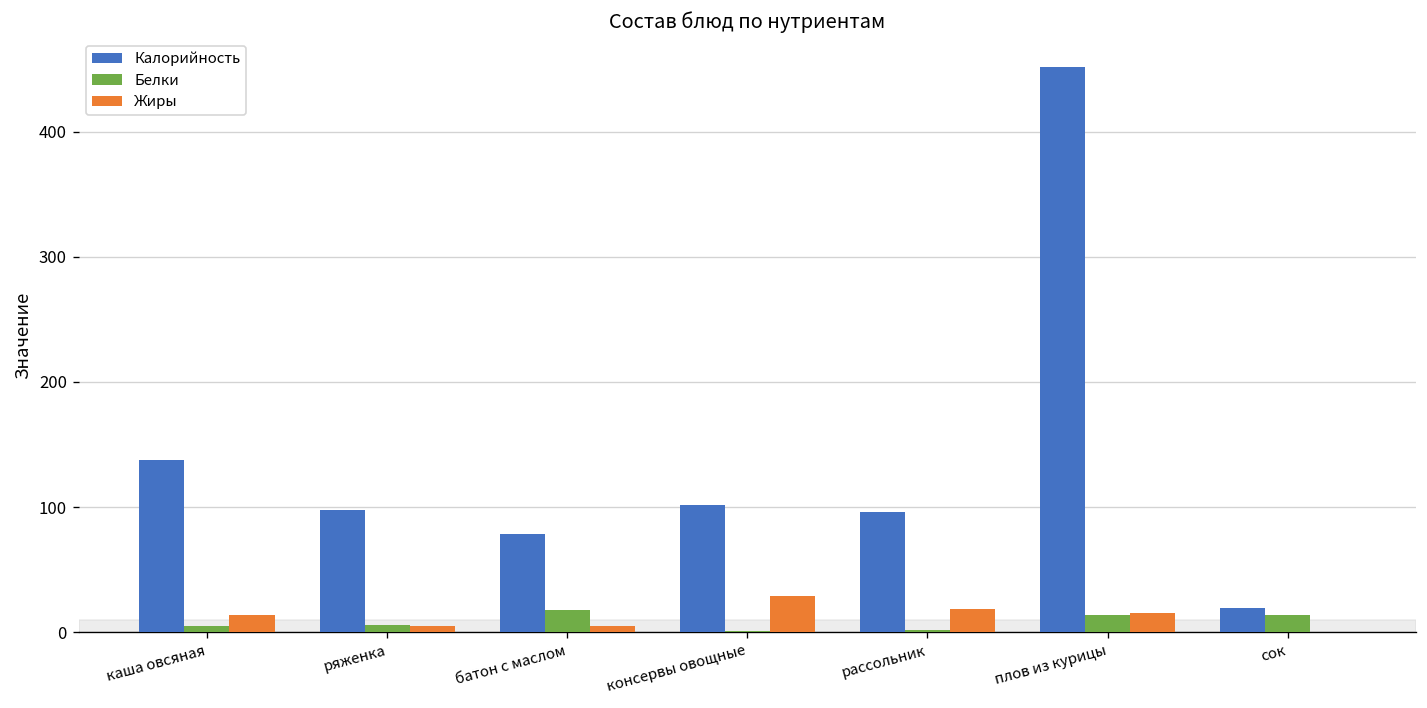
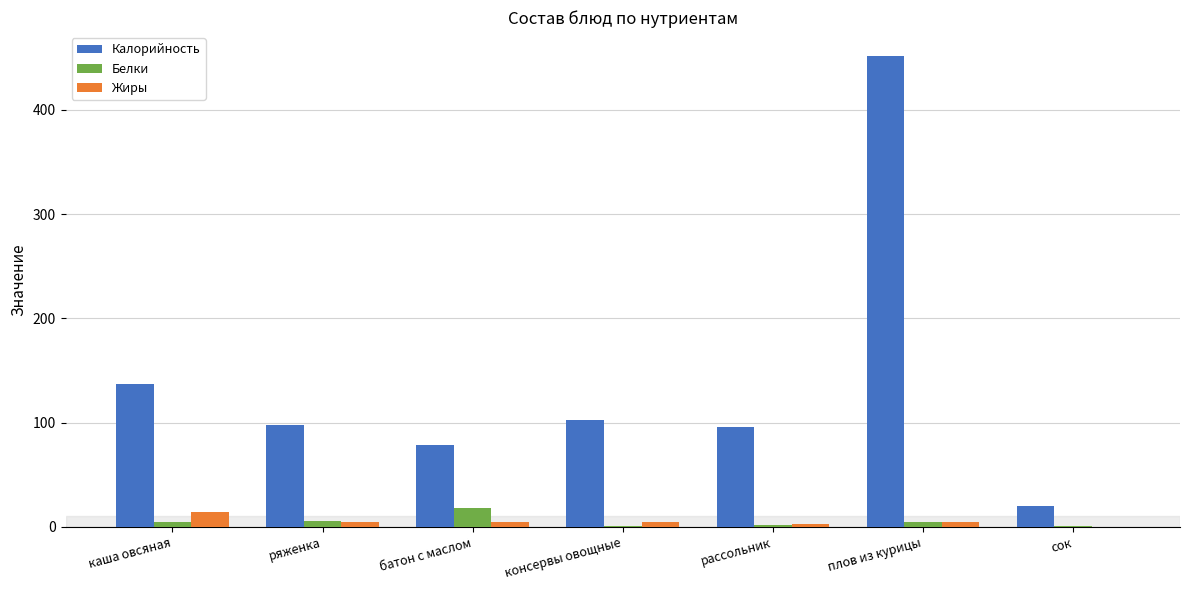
  {
    "Калорийность": {
      "каша овсяная": 137,
      "ряженка": 98,
      "батон с маслом": 78,
      "консервы овощные": 102,
      "рассольник": 96,
      "плов из курицы": 452,
      "сок": 20
    },
    "Белки": {
      "каша овсяная": 5,
      "ряженка": 6,
      "батон с маслом": 18,
-     "плов из курицы": 14,
-     "сок": 13
+     "плов из курицы": 5,
+     "сок": 1
    },
    "Жиры": {
      "каша овсяная": 14,
      "ряженка": 5,
      "батон с маслом": 5,
-     "консервы овощные": 29,
-     "рассольник": 19,
-     "плов из курицы": 15
+     "консервы овощные": 5,
+     "рассольник": 3,
+     "плов из курицы": 5
    }
  }
